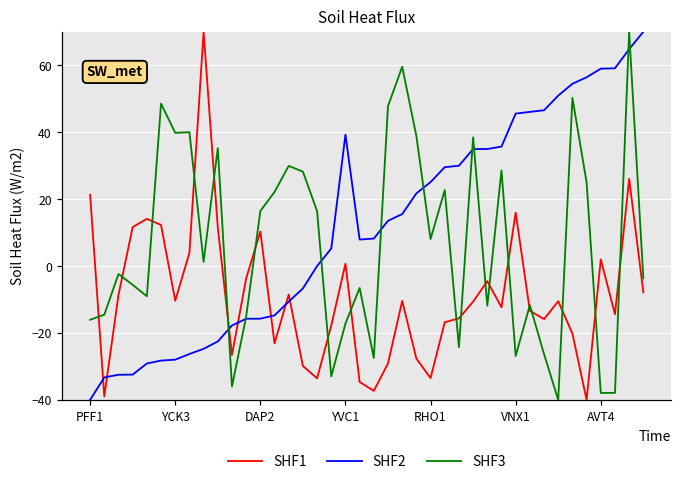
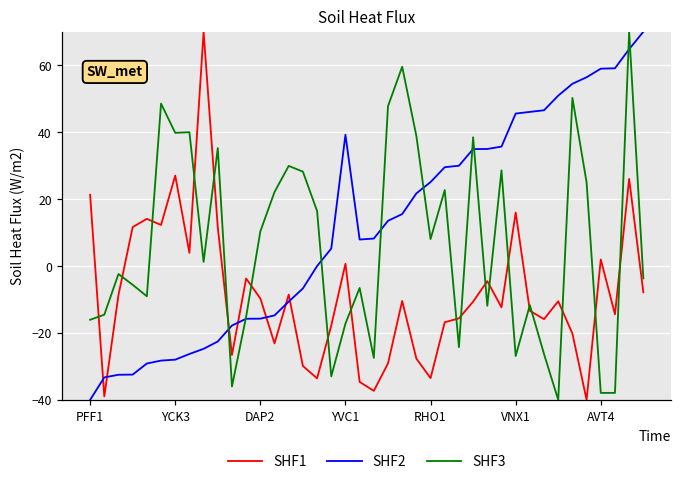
  {
    "SHF1": {
      "PFF1": 21,
-     "YCK3": -10,
-     "DAP2": 10,
+     "YCK3": 27,
+     "DAP2": -10,
      "YVC1": 1,
      "RHO1": -33,
      "VNX1": 16,
      "AVT4": 2
    },
    "SHF2": {
      "PFF1": -40,
      "YCK3": -28,
      "DAP2": -16,
      "YVC1": 39,
      "RHO1": 25,
      "VNX1": 46,
      "AVT4": 59
    },
    "SHF3": {
      "PFF1": -16,
      "YCK3": 40,
-     "DAP2": 16,
+     "DAP2": 10,
      "YVC1": -17,
      "RHO1": 8,
      "VNX1": -27,
      "AVT4": -38
    }
  }
